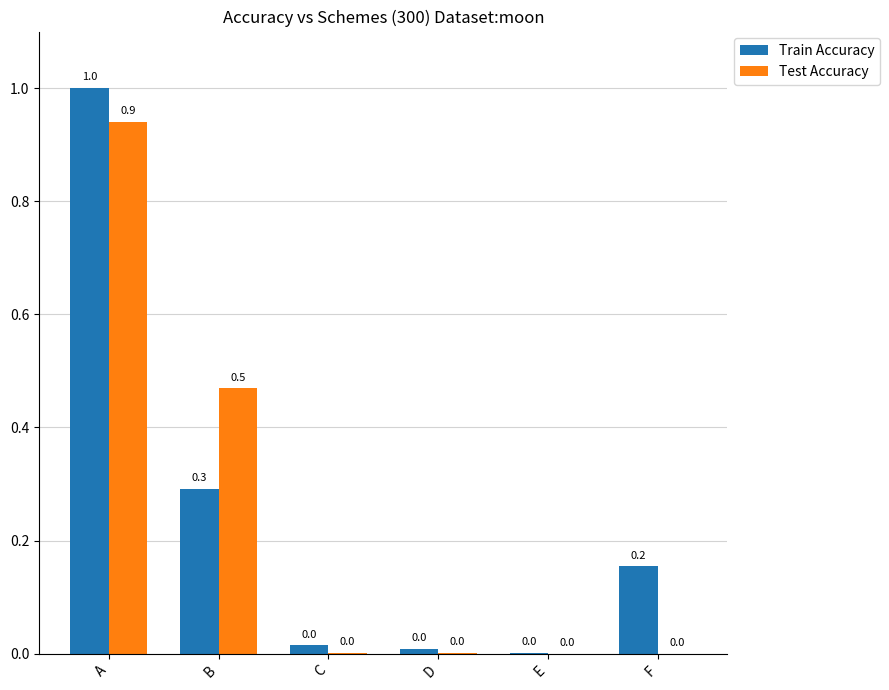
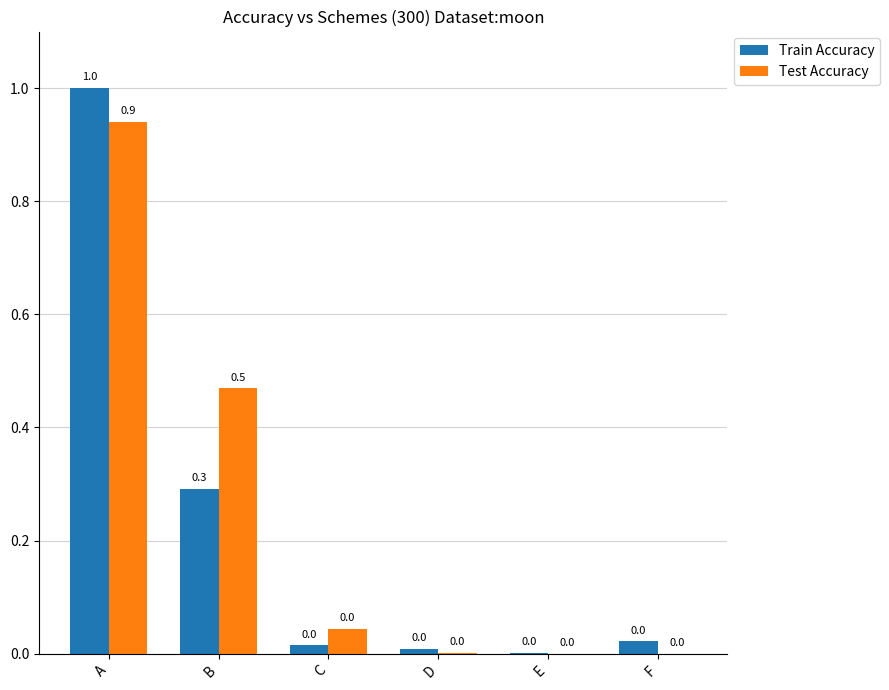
  {
    "Train Accuracy": {
      "A": 1.0,
      "B": 0.3,
      "C": 0.0,
      "D": 0.0,
      "E": 0.0,
-     "F": 0.2
+     "F": 0.0
    },
    "Test Accuracy": {
-     "C": 0.00
+     "C": 0.04
    }
  }
